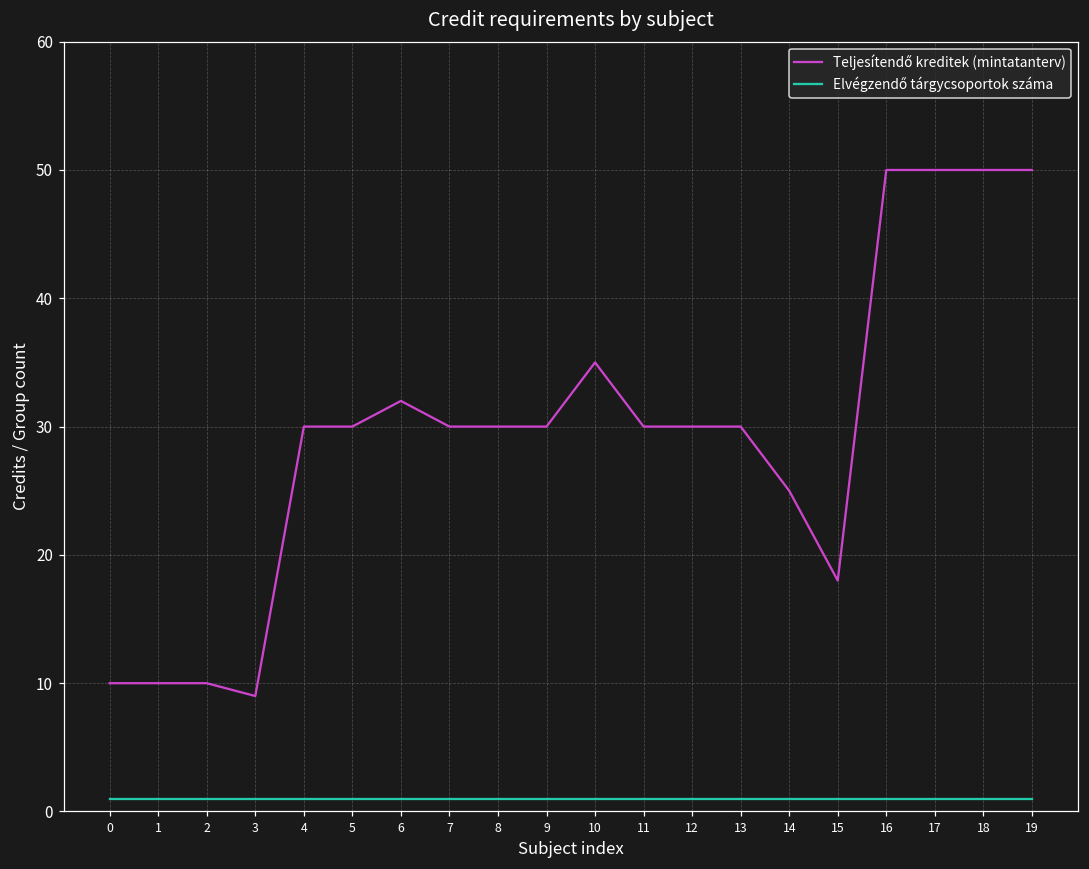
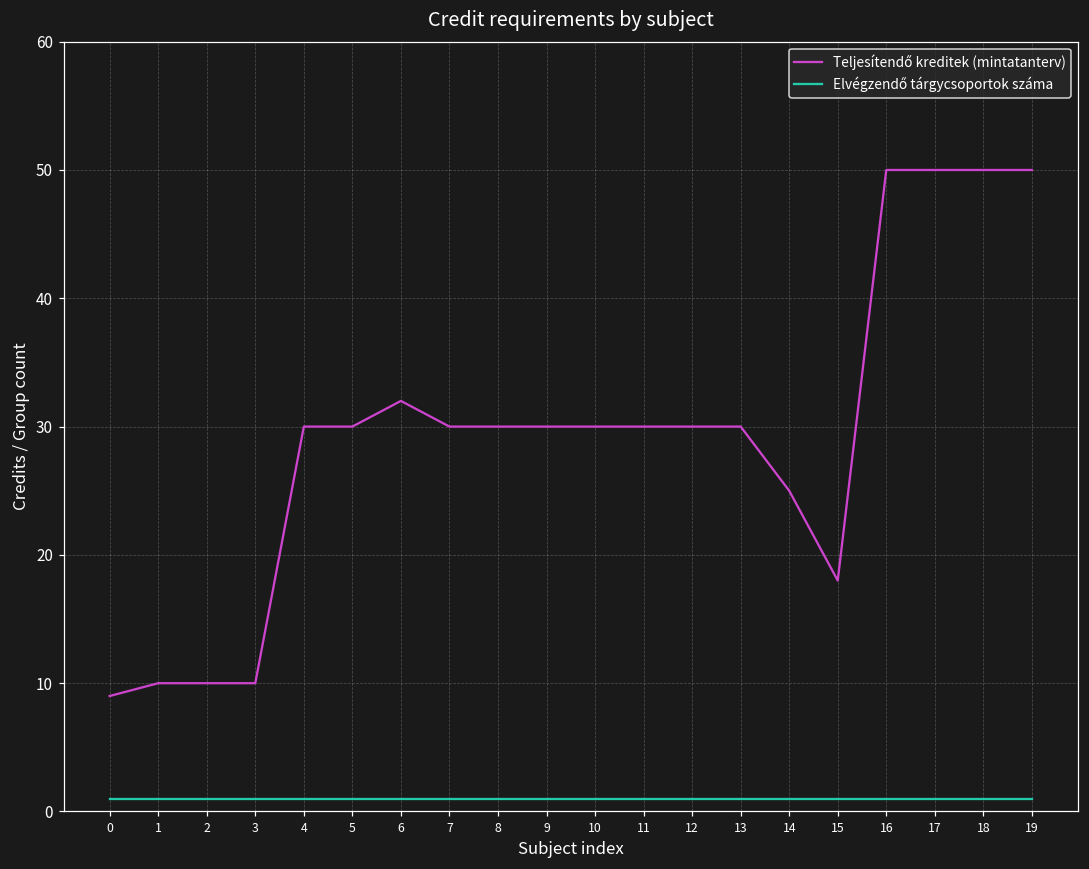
  {
    "Teljesítendő kreditek (mintatanterv)": {
-     "0": 10,
+     "0": 9,
      "1": 10,
      "2": 10,
-     "3": 9,
+     "3": 10,
      "4": 30,
      "5": 30,
      "6": 32,
      "7": 30,
      "8": 30,
      "9": 30,
-     "10": 35,
+     "10": 30,
      "11": 30,
      "12": 30,
      "13": 30,
      "14": 25,
      "15": 18,
      "16": 50,
      "17": 50,
      "18": 50,
      "19": 50
    },
    "Elvégzendő tárgycsoportok száma": {
      "0": 1,
      "1": 1,
      "2": 1,
      "3": 1,
      "4": 1,
      "5": 1,
      "6": 1,
      "7": 1,
      "8": 1,
      "9": 1,
      "10": 1,
      "11": 1,
      "12": 1,
      "13": 1,
      "14": 1,
      "15": 1,
      "16": 1,
      "17": 1,
      "18": 1,
      "19": 1
    }
  }
